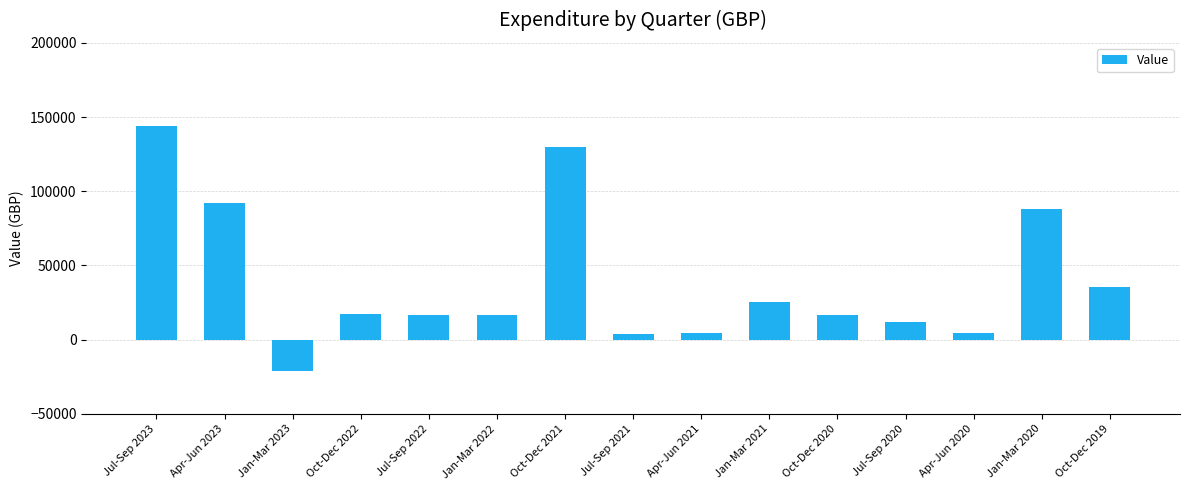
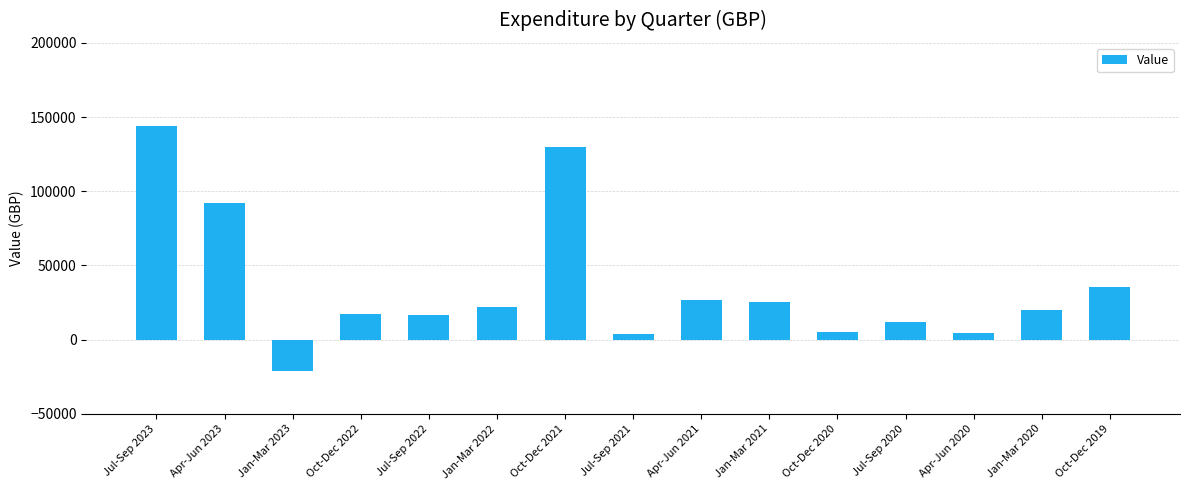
  {
    "Jul-Sep 2023": 144000,
    "Apr-Jun 2023": 92000,
    "Jan-Mar 2023": -21000,
    "Oct-Dec 2022": 17000,
    "Jul-Sep 2022": 17000,
-   "Jan-Mar 2022": 16000,
+   "Jan-Mar 2022": 22000,
    "Oct-Dec 2021": 130000,
    "Jul-Sep 2021": 4000,
-   "Apr-Jun 2021": 4000,
+   "Apr-Jun 2021": 26000,
    "Jan-Mar 2021": 25000,
-   "Oct-Dec 2020": 16000,
+   "Oct-Dec 2020": 5000,
    "Jul-Sep 2020": 12000,
    "Apr-Jun 2020": 4000,
-   "Jan-Mar 2020": 88000,
+   "Jan-Mar 2020": 20000,
    "Oct-Dec 2019": 35000
  }
